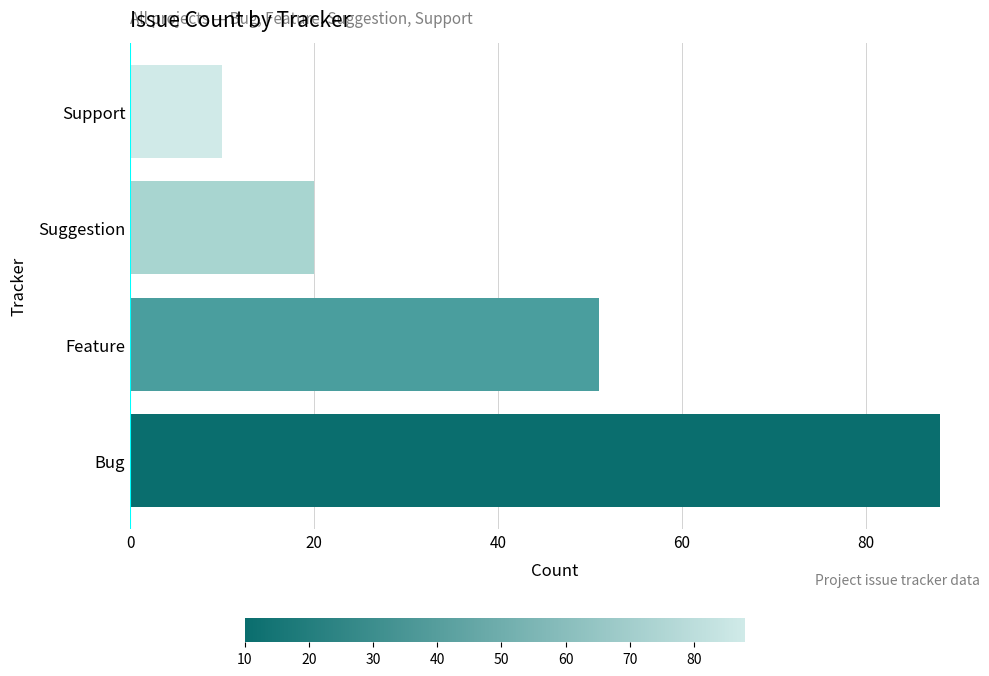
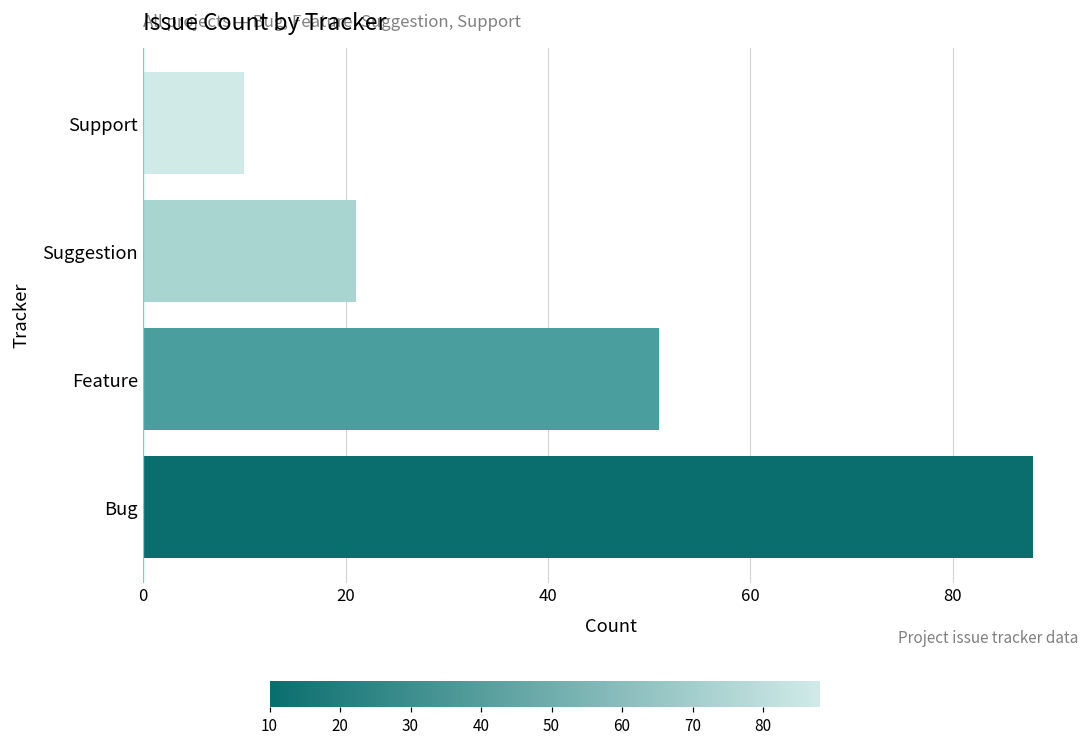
  {
    "Support": 10,
-   "Suggestion": 20,
+   "Suggestion": 21,
    "Feature": 51,
    "Bug": 88
  }
